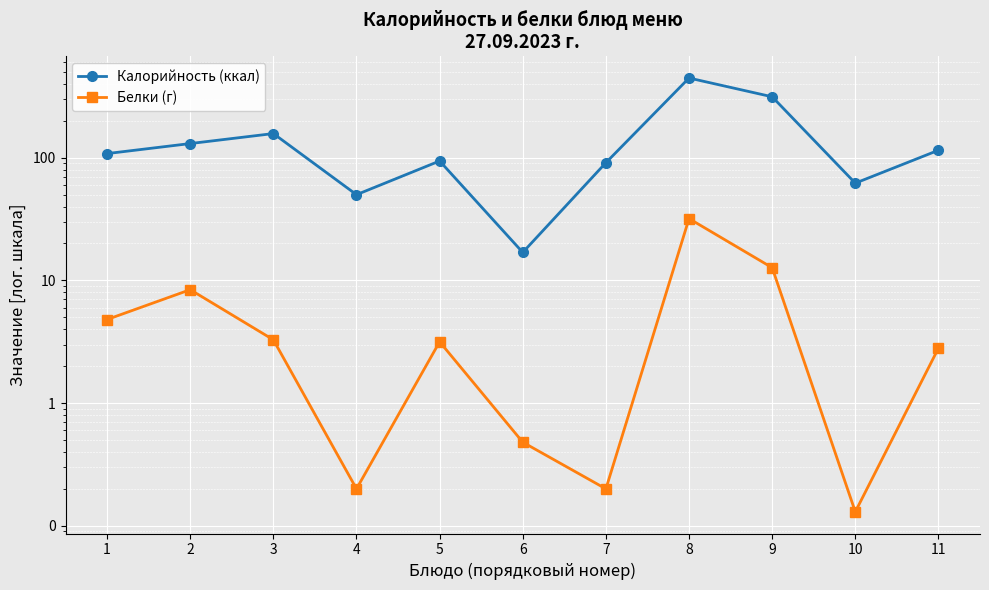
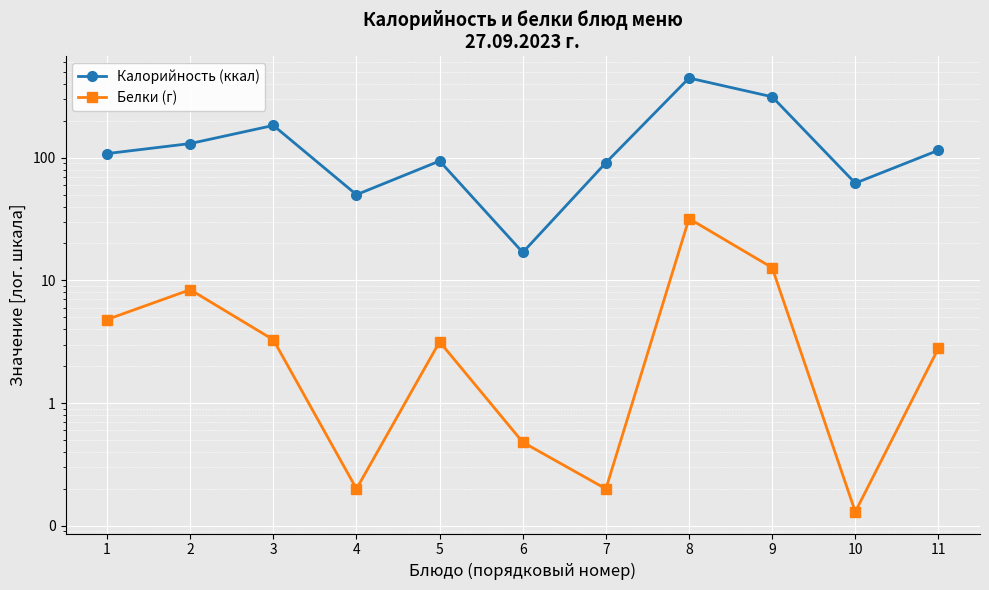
  {
    "Калорийность (ккал)": {
      "1": 110,
      "2": 130,
-     "3": 160,
+     "3": 180,
      "4": 50,
      "5": 90,
      "6": 17,
      "7": 90,
      "8": 450,
      "9": 310,
      "10": 60,
      "11": 110
    },
    "Белки (г)": {
      "1": 5,
      "2": 8,
      "3": 3.3,
      "4": 0.20,
      "5": 3.2,
      "6": 0.48,
      "7": 0.20,
      "8": 32,
      "9": 13,
      "10": 0.13,
      "11": 2.8
    }
  }
